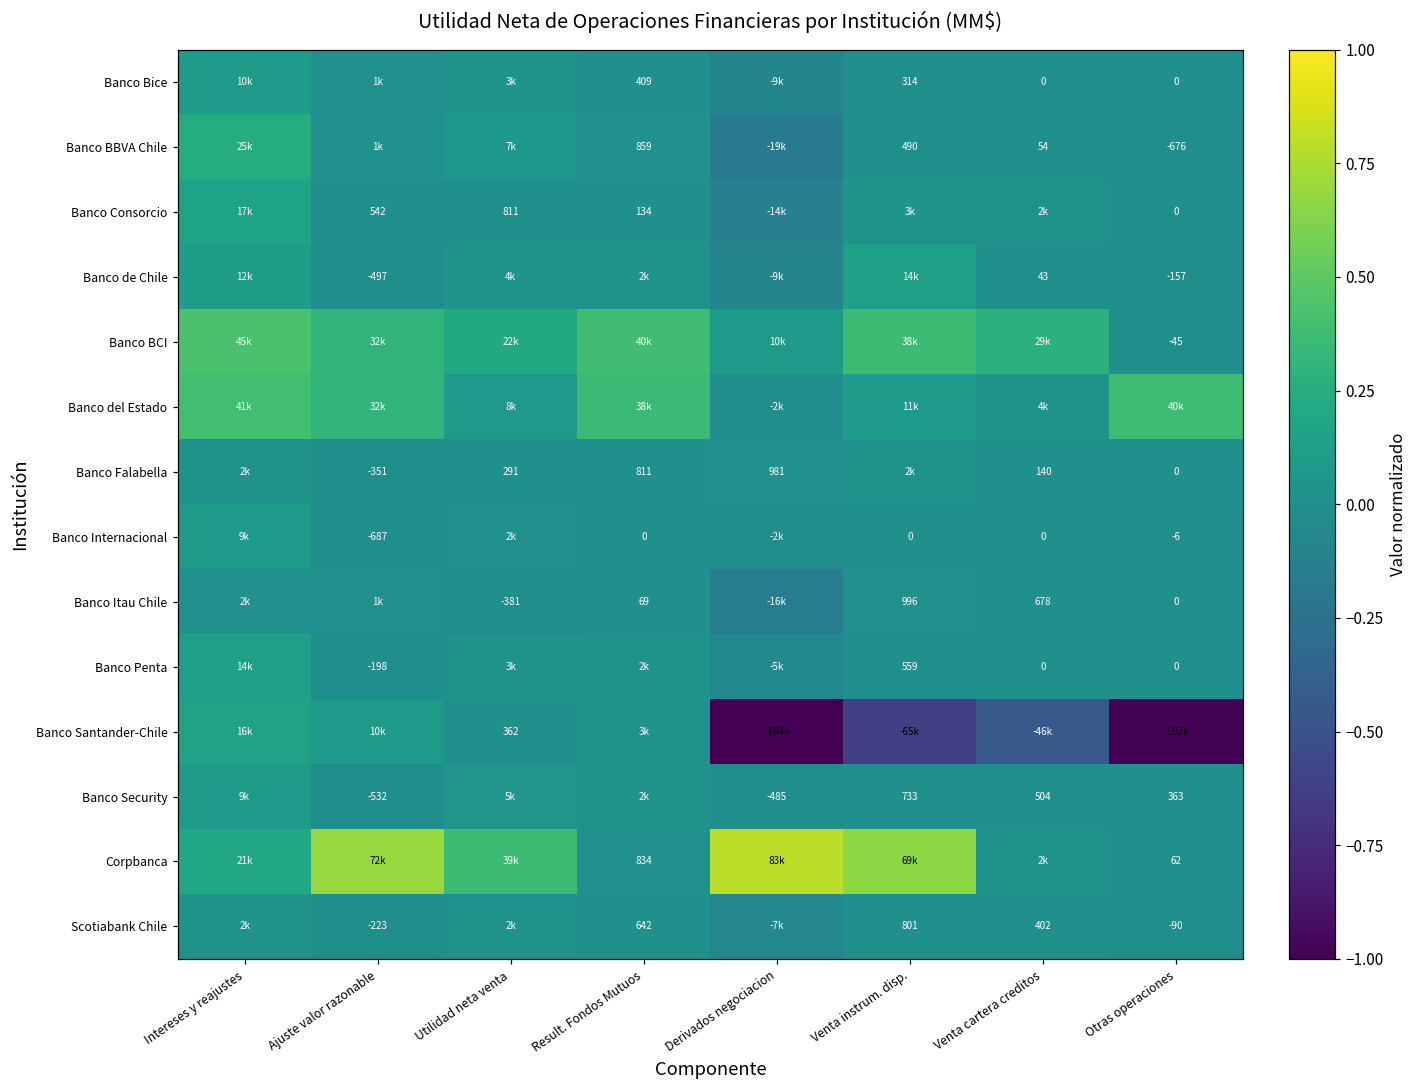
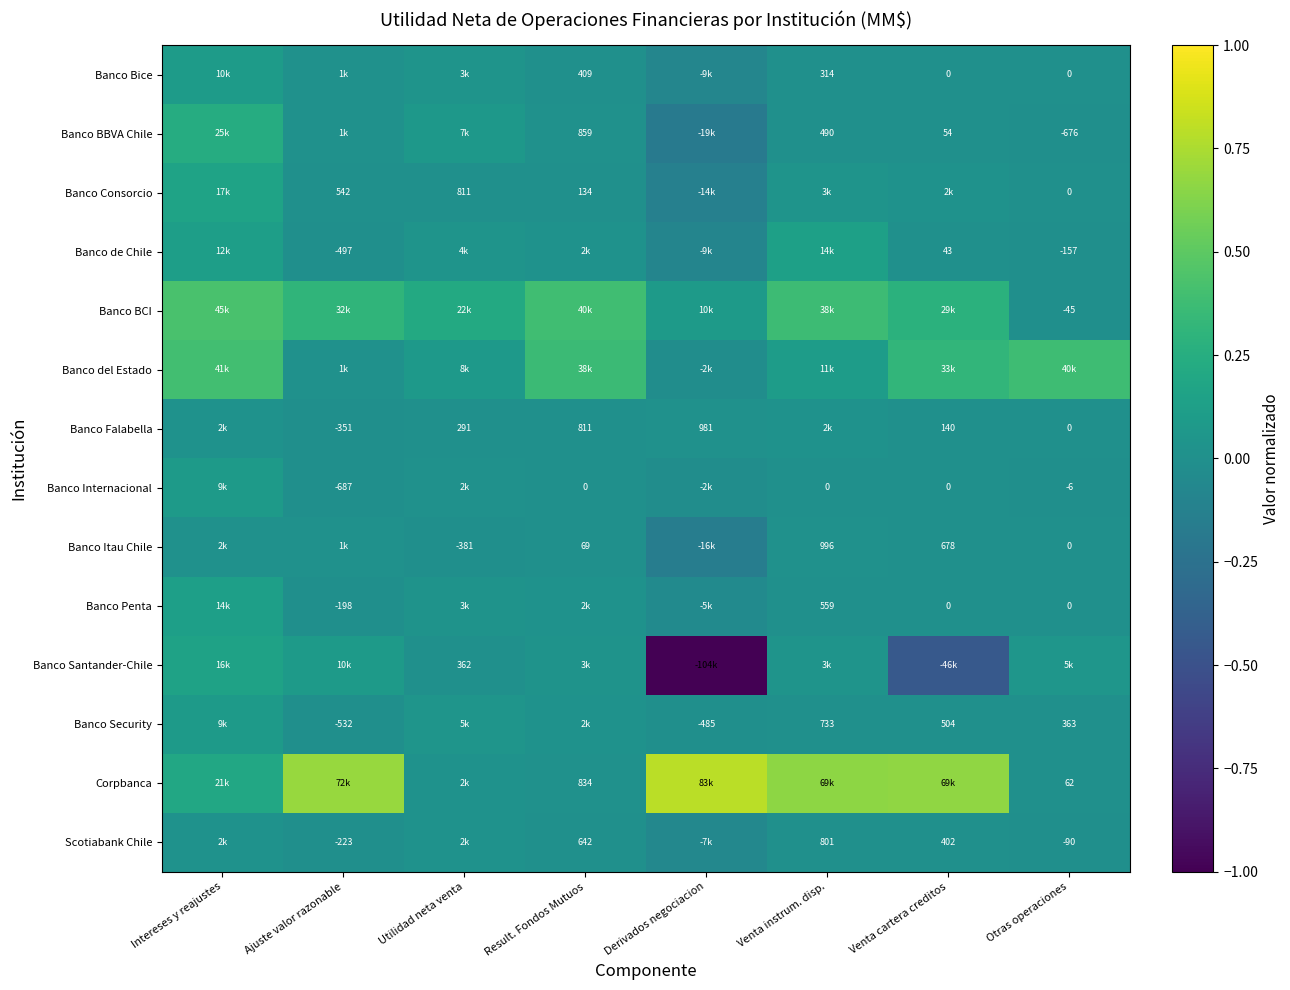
  {
    "Banco Bice": {
      "Intereses y reajustes": "10k",
      "Ajuste valor razonable": "1k",
      "Utilidad neta venta": "3k",
      "Result. Fondos Mutuos": "409",
      "Derivados negociacion": "-9k",
      "Venta instrum. disp.": "314",
      "Venta cartera creditos": "0",
      "Otras operaciones": "0"
    },
    "Banco BBVA Chile": {
      "Intereses y reajustes": "25k",
      "Ajuste valor razonable": "1k",
      "Utilidad neta venta": "7k",
      "Result. Fondos Mutuos": "859",
      "Derivados negociacion": "-19k",
      "Venta instrum. disp.": "490",
      "Venta cartera creditos": "54",
      "Otras operaciones": "-676"
    },
    "Banco Consorcio": {
      "Intereses y reajustes": "17k",
      "Ajuste valor razonable": "542",
      "Utilidad neta venta": "811",
      "Result. Fondos Mutuos": "134",
      "Derivados negociacion": "-14k",
      "Venta instrum. disp.": "3k",
      "Venta cartera creditos": "2k",
      "Otras operaciones": "0"
    },
    "Banco de Chile": {
      "Intereses y reajustes": "12k",
      "Ajuste valor razonable": "-497",
      "Utilidad neta venta": "4k",
      "Result. Fondos Mutuos": "2k",
      "Derivados negociacion": "-9k",
      "Venta instrum. disp.": "14k",
      "Venta cartera creditos": "43",
      "Otras operaciones": "-157"
    },
    "Banco BCI": {
      "Intereses y reajustes": "45k",
      "Ajuste valor razonable": "32k",
      "Utilidad neta venta": "22k",
      "Result. Fondos Mutuos": "40k",
      "Derivados negociacion": "10k",
      "Venta instrum. disp.": "38k",
      "Venta cartera creditos": "29k",
      "Otras operaciones": "-45"
    },
    "Banco del Estado": {
      "Intereses y reajustes": "41k",
-     "Ajuste valor razonable": "32k",
+     "Ajuste valor razonable": "1k",
      "Utilidad neta venta": "8k",
      "Result. Fondos Mutuos": "38k",
      "Derivados negociacion": "-2k",
      "Venta instrum. disp.": "11k",
-     "Venta cartera creditos": "4k",
+     "Venta cartera creditos": "33k",
      "Otras operaciones": "40k"
    },
    "Banco Falabella": {
      "Intereses y reajustes": "2k",
      "Ajuste valor razonable": "-351",
      "Utilidad neta venta": "291",
      "Result. Fondos Mutuos": "811",
      "Derivados negociacion": "981",
      "Venta instrum. disp.": "2k",
      "Venta cartera creditos": "140",
      "Otras operaciones": "0"
    },
    "Banco Internacional": {
      "Intereses y reajustes": "9k",
      "Ajuste valor razonable": "-687",
      "Utilidad neta venta": "2k",
      "Result. Fondos Mutuos": "0",
      "Derivados negociacion": "-2k",
      "Venta instrum. disp.": "0",
      "Venta cartera creditos": "0",
      "Otras operaciones": "-6"
    },
    "Banco Itau Chile": {
      "Intereses y reajustes": "2k",
      "Ajuste valor razonable": "1k",
      "Utilidad neta venta": "-381",
      "Result. Fondos Mutuos": "69",
      "Derivados negociacion": "-16k",
      "Venta instrum. disp.": "996",
      "Venta cartera creditos": "678",
      "Otras operaciones": "0"
    },
    "Banco Penta": {
      "Intereses y reajustes": "14k",
      "Ajuste valor razonable": "-198",
      "Utilidad neta venta": "3k",
      "Result. Fondos Mutuos": "2k",
      "Derivados negociacion": "-5k",
      "Venta instrum. disp.": "559",
      "Venta cartera creditos": "0",
      "Otras operaciones": "0"
    },
    "Banco Santander-Chile": {
      "Intereses y reajustes": "16k",
      "Ajuste valor razonable": "10k",
      "Utilidad neta venta": "362",
      "Result. Fondos Mutuos": "3k",
      "Derivados negociacion": "-104k",
-     "Venta instrum. disp.": "-65k",
+     "Venta instrum. disp.": "3k",
      "Venta cartera creditos": "-46k",
-     "Otras operaciones": "-103k"
+     "Otras operaciones": "5k"
    },
    "Banco Security": {
      "Intereses y reajustes": "9k",
      "Ajuste valor razonable": "-532",
      "Utilidad neta venta": "5k",
      "Result. Fondos Mutuos": "2k",
      "Derivados negociacion": "-485",
      "Venta instrum. disp.": "733",
      "Venta cartera creditos": "504",
      "Otras operaciones": "363"
    },
    "Corpbanca": {
      "Intereses y reajustes": "21k",
      "Ajuste valor razonable": "72k",
-     "Utilidad neta venta": "39k",
+     "Utilidad neta venta": "2k",
      "Result. Fondos Mutuos": "834",
      "Derivados negociacion": "83k",
      "Venta instrum. disp.": "69k",
-     "Venta cartera creditos": "2k",
+     "Venta cartera creditos": "69k",
      "Otras operaciones": "62"
    },
    "Scotiabank Chile": {
      "Intereses y reajustes": "2k",
      "Ajuste valor razonable": "-223",
      "Utilidad neta venta": "2k",
      "Result. Fondos Mutuos": "642",
      "Derivados negociacion": "-7k",
      "Venta instrum. disp.": "801",
      "Venta cartera creditos": "402",
      "Otras operaciones": "-90"
    }
  }
